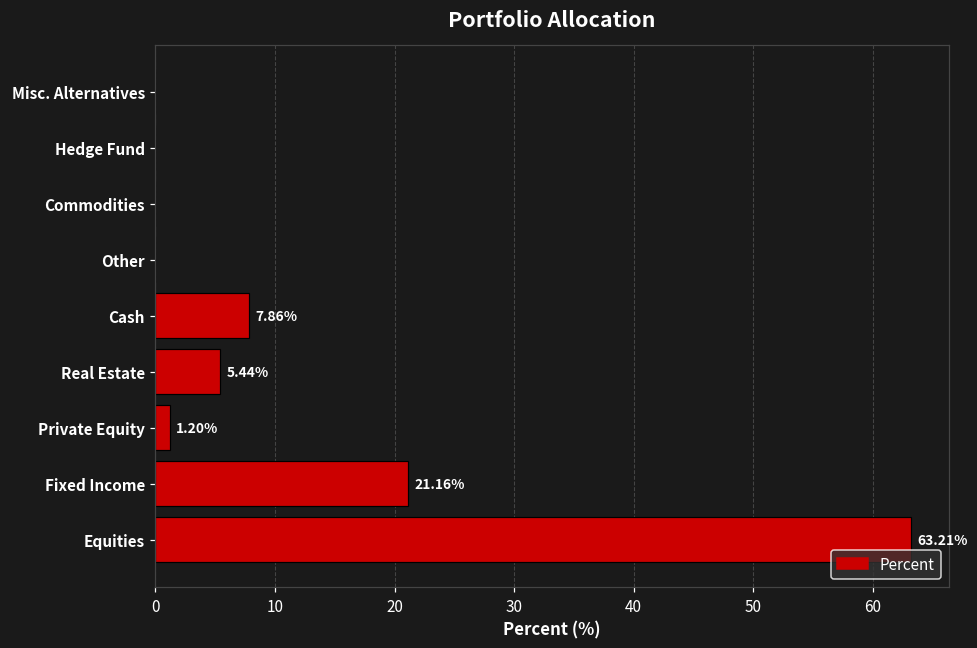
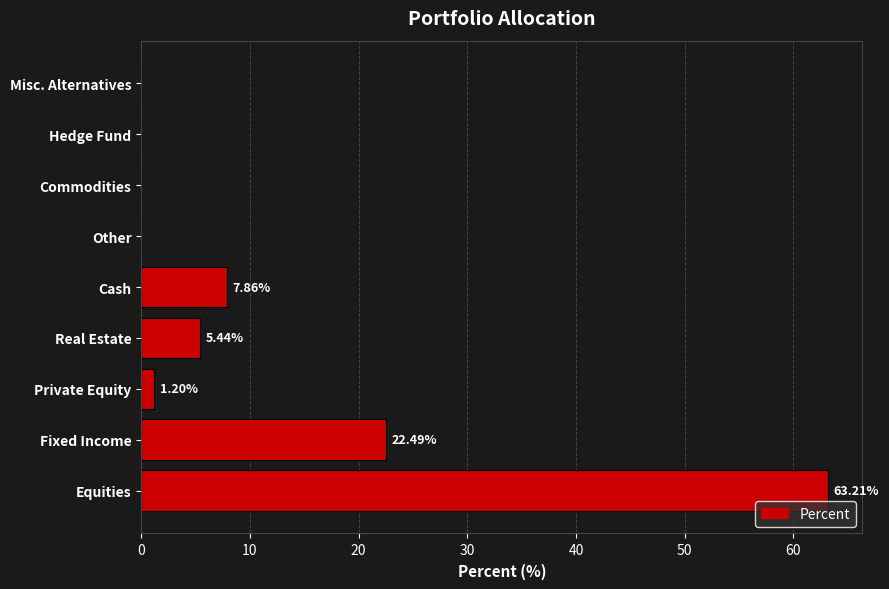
  {
    "Cash": "7.86%",
    "Real Estate": "5.44%",
    "Private Equity": "1.20%",
-   "Fixed Income": "21.16%",
+   "Fixed Income": "22.49%",
    "Equities": "63.21%"
  }
